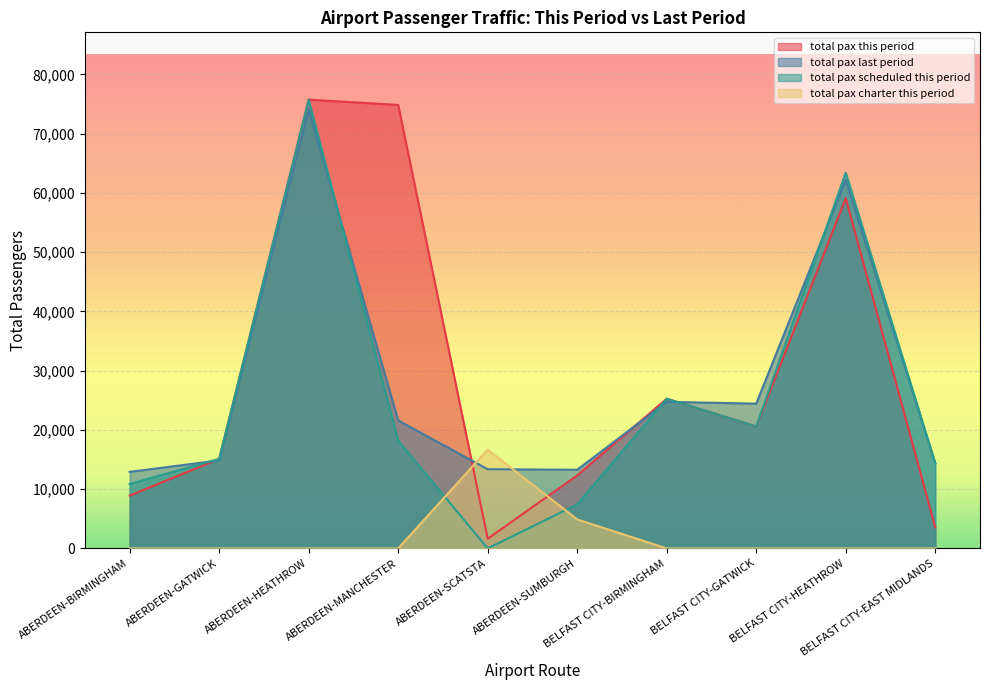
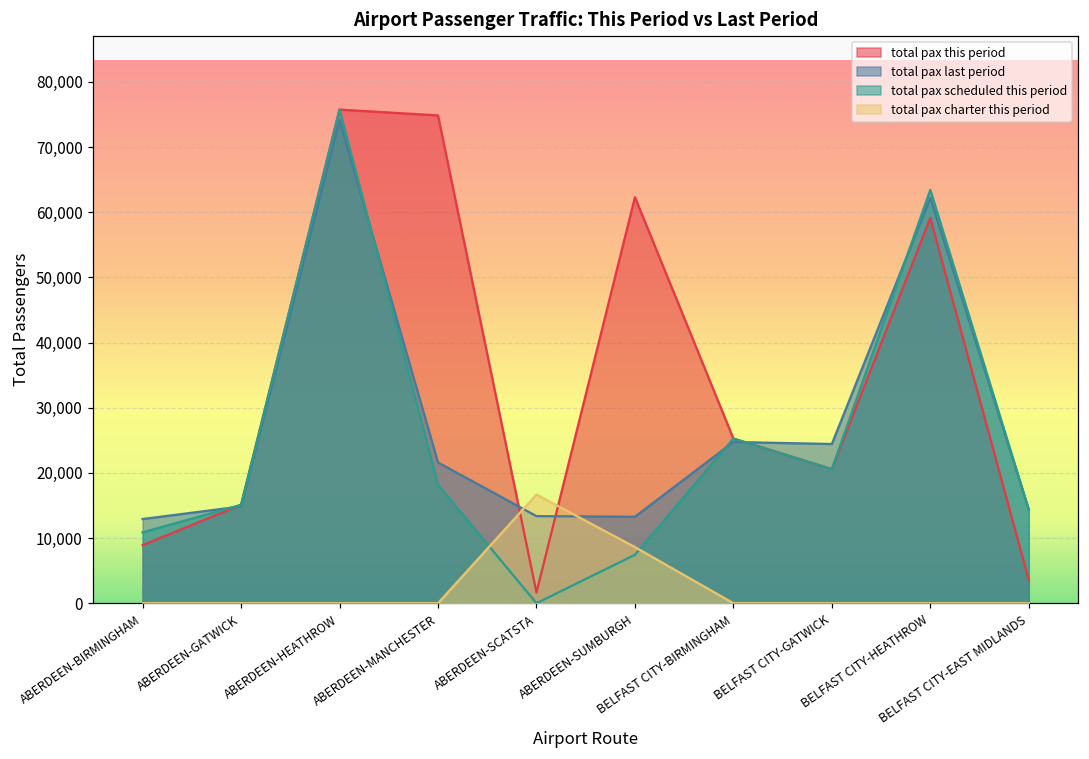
  {
    "total pax this period": {
      "ABERDEEN-BIRMINGHAM": "9,000",
      "ABERDEEN-MANCHESTER": "75,000",
      "ABERDEEN-SCATSTA": "2,000",
-     "ABERDEEN-SUMBURGH": "12,000",
+     "ABERDEEN-SUMBURGH": "62,000",
      "BELFAST CITY-HEATHROW": "59,000",
      "BELFAST CITY-EAST MIDLANDS": "4,000"
    },
    "total pax charter this period": {
      "ABERDEEN-BIRMINGHAM": "0",
      "ABERDEEN-GATWICK": "0",
      "ABERDEEN-HEATHROW": "0",
      "ABERDEEN-MANCHESTER": "0",
      "ABERDEEN-SCATSTA": "17,000",
-     "ABERDEEN-SUMBURGH": "5,000",
+     "ABERDEEN-SUMBURGH": "9,000",
      "BELFAST CITY-BIRMINGHAM": "0",
      "BELFAST CITY-GATWICK": "0",
      "BELFAST CITY-HEATHROW": "0",
      "BELFAST CITY-EAST MIDLANDS": "0"
    }
  }
